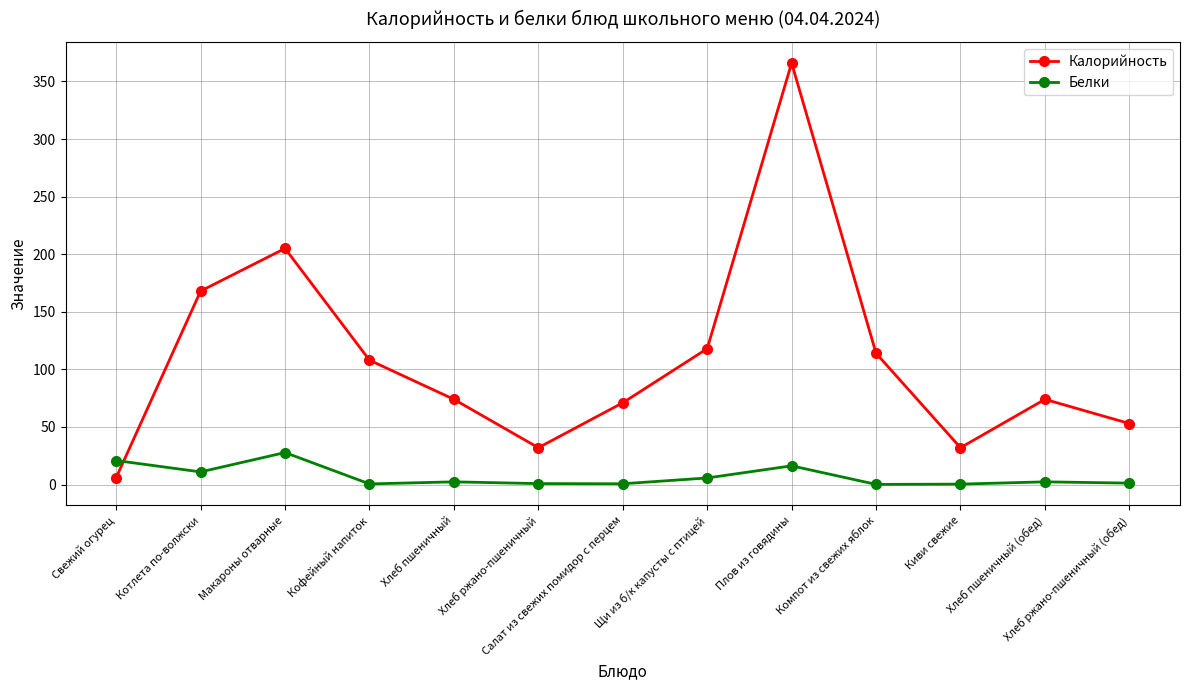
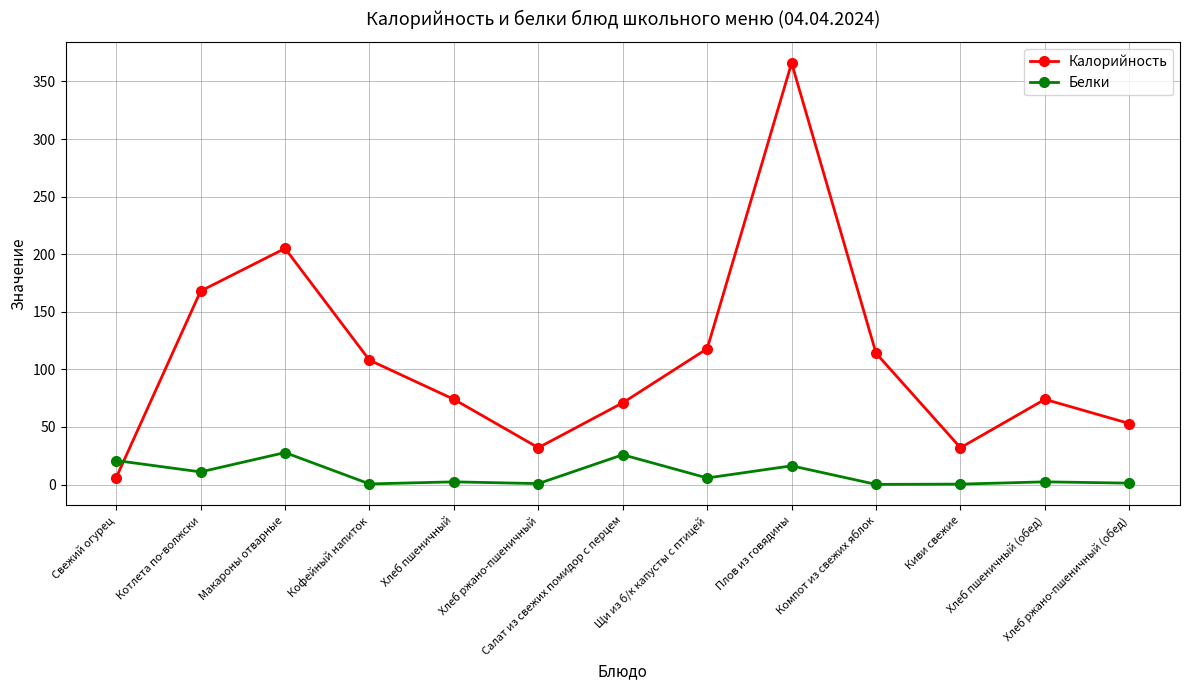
  {
    "Калорийность": {
      "Свежий огурец": 6,
      "Котлета по-волжски": 168,
      "Макароны отварные": 205,
      "Кофейный напиток": 108,
      "Хлеб пшеничный": 74,
      "Хлеб ржано-пшеничный": 32,
      "Салат из свежих помидор с перцем": 71,
      "Щи из б/к капусты с птицей": 118,
      "Плов из говядины": 366,
      "Компот из свежих яблок": 114,
      "Киви свежие": 32,
      "Хлеб пшеничный (обед)": 74,
      "Хлеб ржано-пшеничный (обед)": 53
    },
    "Белки": {
      "Свежий огурец": 21,
      "Котлета по-волжски": 11,
      "Макароны отварные": 28,
      "Кофейный напиток": 1,
      "Хлеб пшеничный": 2,
      "Хлеб ржано-пшеничный": 1,
-     "Салат из свежих помидор с перцем": 1,
+     "Салат из свежих помидор с перцем": 26,
      "Щи из б/к капусты с птицей": 6,
      "Плов из говядины": 16,
      "Компот из свежих яблок": 0,
      "Киви свежие": 0,
      "Хлеб пшеничный (обед)": 2,
      "Хлеб ржано-пшеничный (обед)": 1
    }
  }
